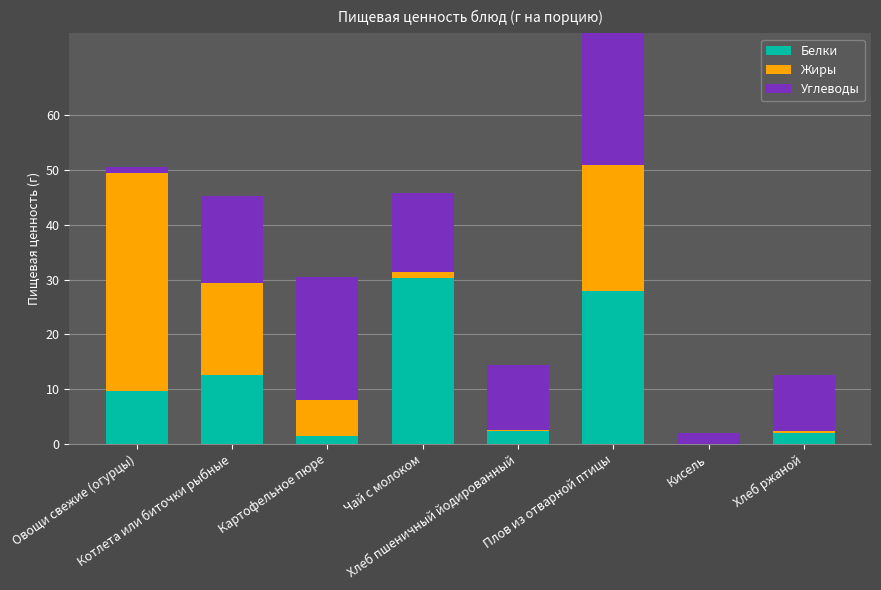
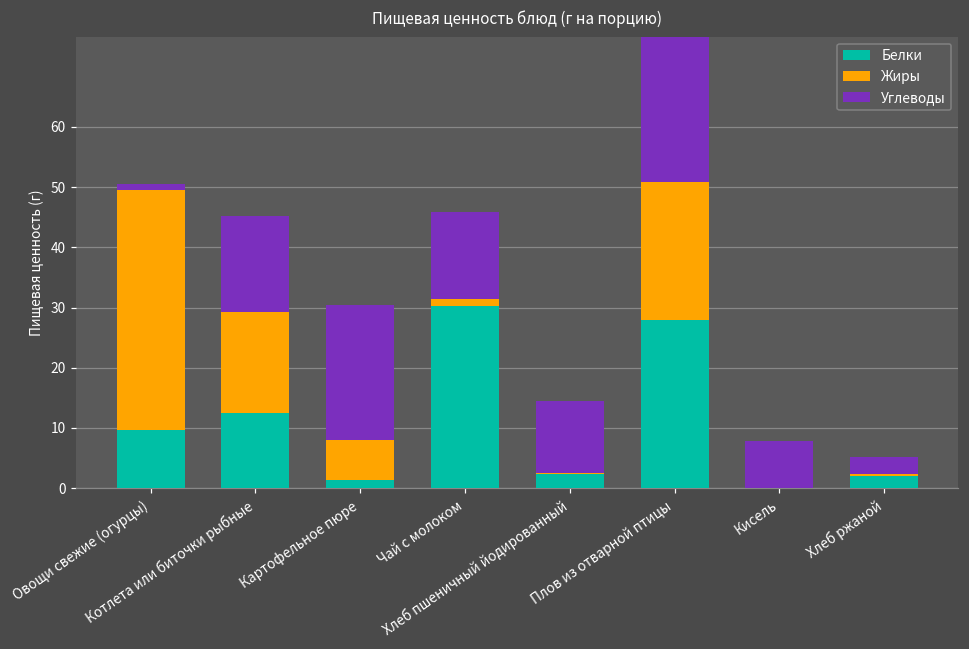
  {
    "Белки": {
      "Овощи свежие (огурцы)": 10,
      "Котлета или биточки рыбные": 13,
      "Картофельное пюре": 1,
      "Чай с молоком": 30,
      "Хлеб пшеничный йодированный": 2,
      "Плов из отварной птицы": 28,
      "Кисель": 0,
      "Хлеб ржаной": 2
    },
    "Жиры": {
      "Овощи свежие (огурцы)": 40,
      "Котлета или биточки рыбные": 17,
      "Картофельное пюре": 7,
      "Чай с молоком": 1,
      "Плов из отварной птицы": 23,
      "Кисель": 0
    },
    "Углеводы": {
      "Овощи свежие (огурцы)": 1,
      "Котлета или биточки рыбные": 16,
      "Картофельное пюре": 22,
      "Чай с молоком": 14,
      "Хлеб пшеничный йодированный": 12,
-     "Кисель": 2,
-     "Хлеб ржаной": 10
+     "Кисель": 8,
+     "Хлеб ржаной": 3
    }
  }
